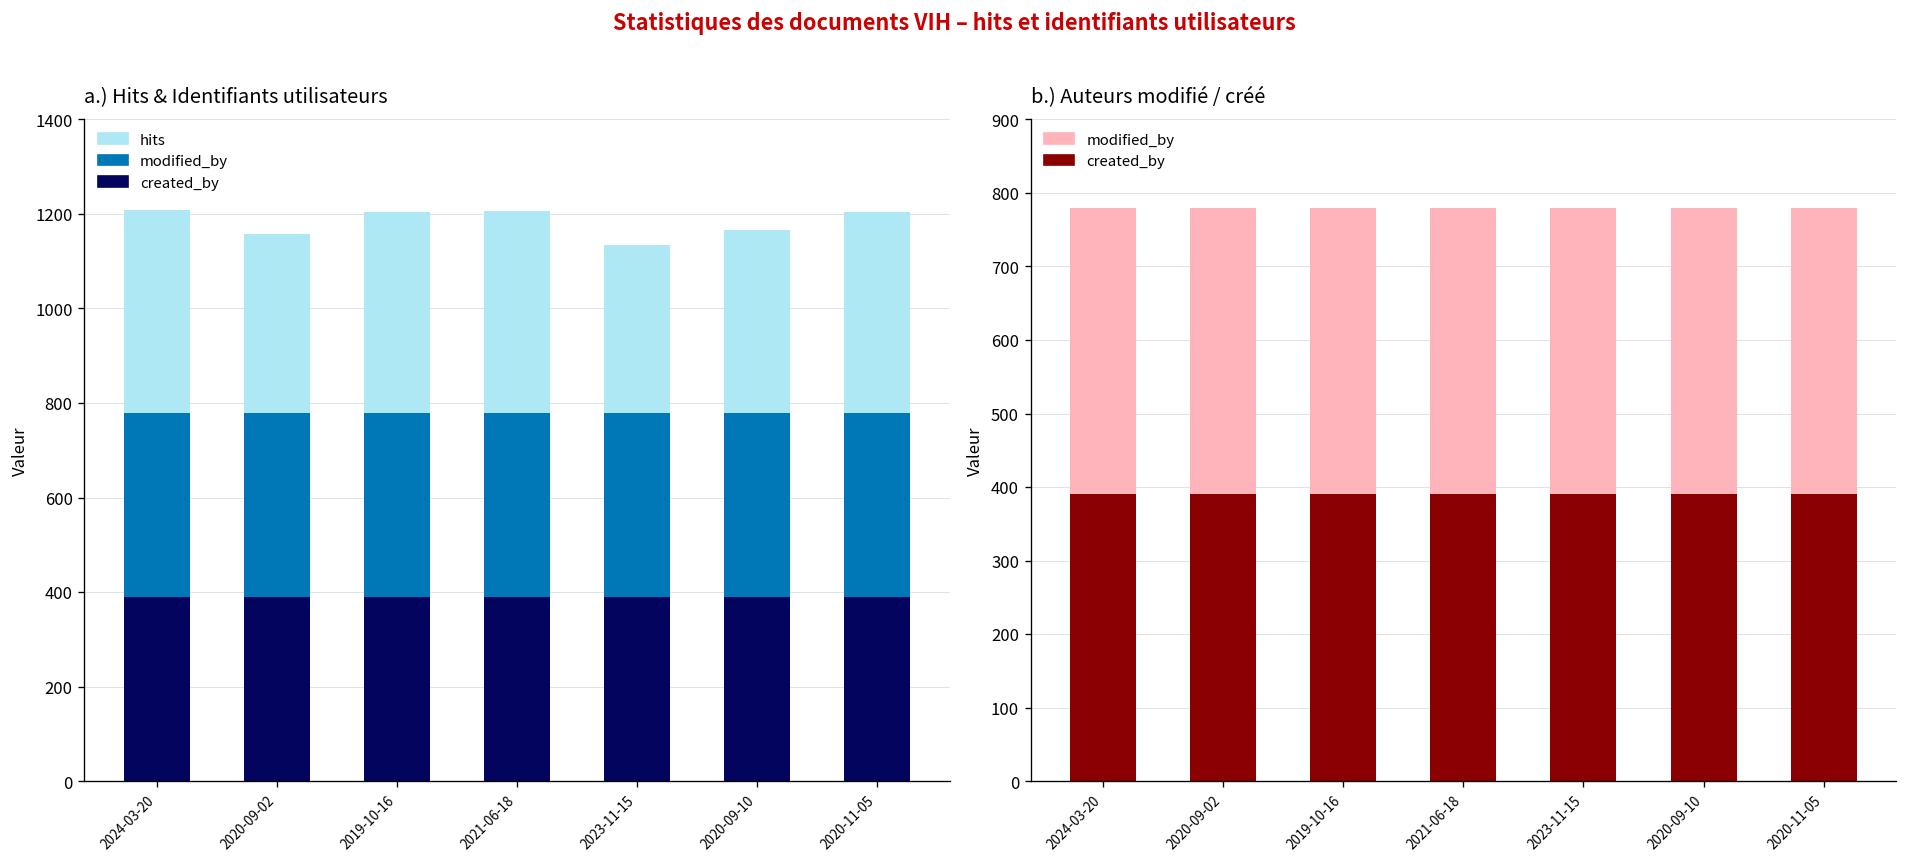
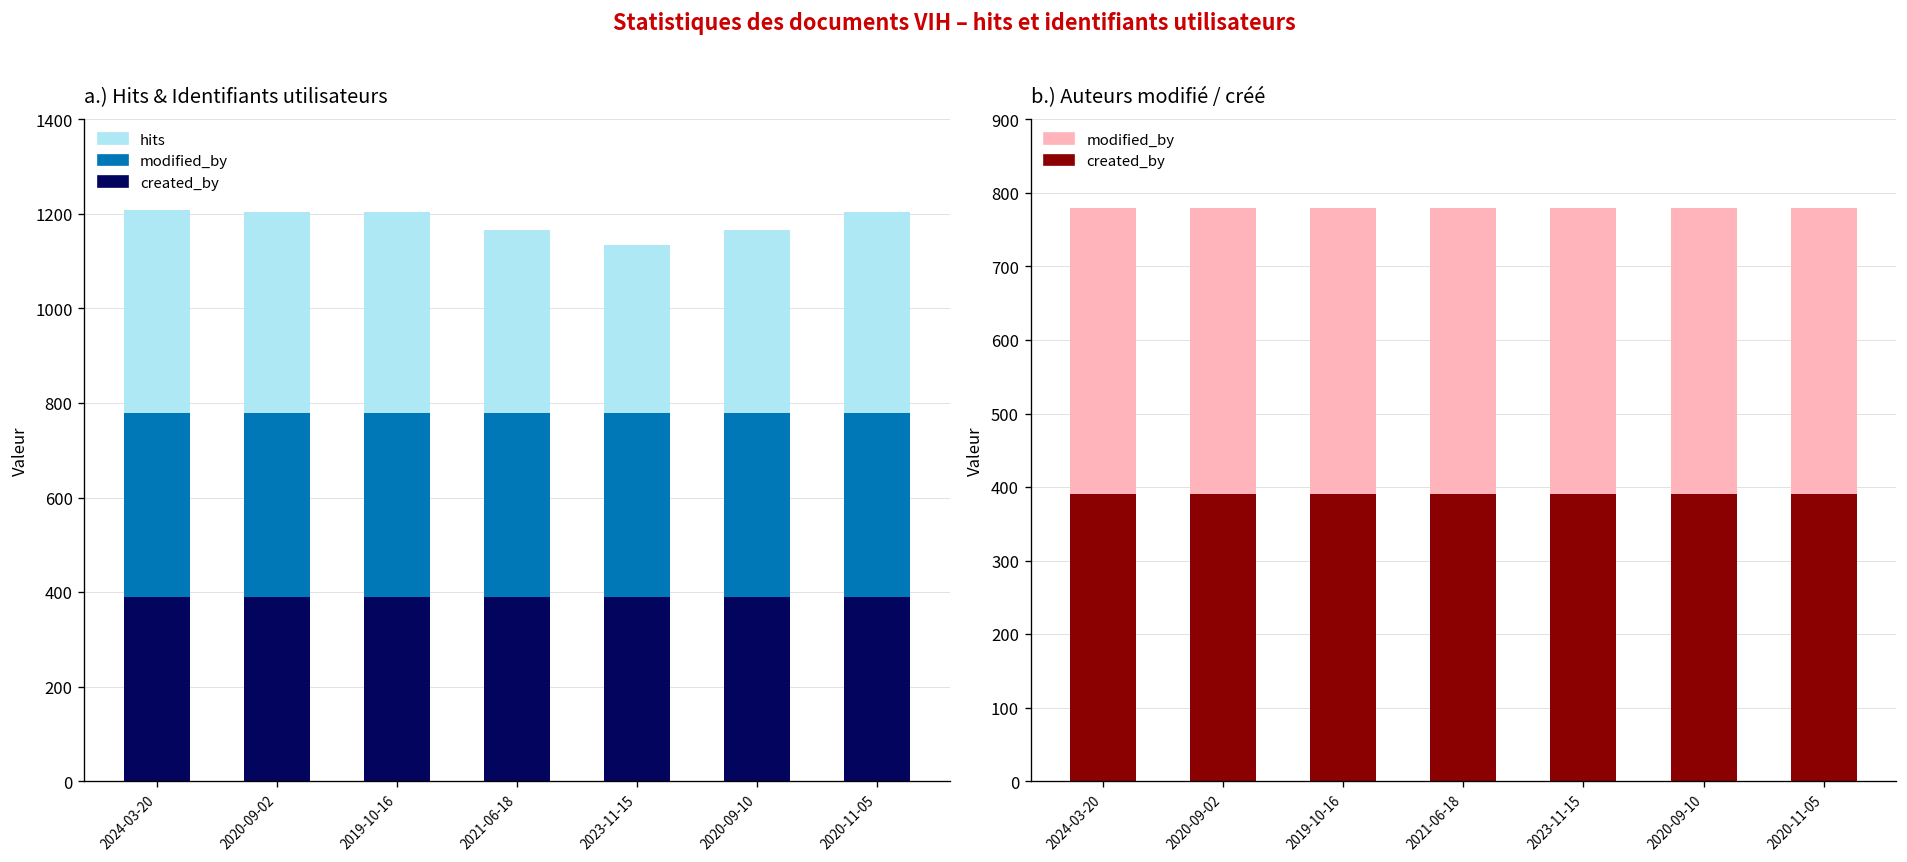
  {
    "a.) Hits & Identifiants utilisateurs": {
      "hits": {
        "2024-03-20": 430,
-       "2020-09-02": 380,
+       "2020-09-02": 430,
        "2019-10-16": 430,
-       "2021-06-18": 430,
+       "2021-06-18": 390,
        "2023-11-15": 350,
        "2020-09-10": 390,
        "2020-11-05": 420
      }
    },
    "b.) Auteurs modifié / créé": {
      "created_by": {
        "2024-03-20": 390,
        "2020-09-02": 390,
        "2019-10-16": 390,
        "2021-06-18": 390,
        "2023-11-15": 390,
        "2020-09-10": 390,
        "2020-11-05": 390
      },
      "modified_by": {
        "2024-03-20": 390,
        "2020-09-02": 390,
        "2019-10-16": 390,
        "2021-06-18": 390,
        "2023-11-15": 390,
        "2020-09-10": 390,
        "2020-11-05": 390
      }
    }
  }
